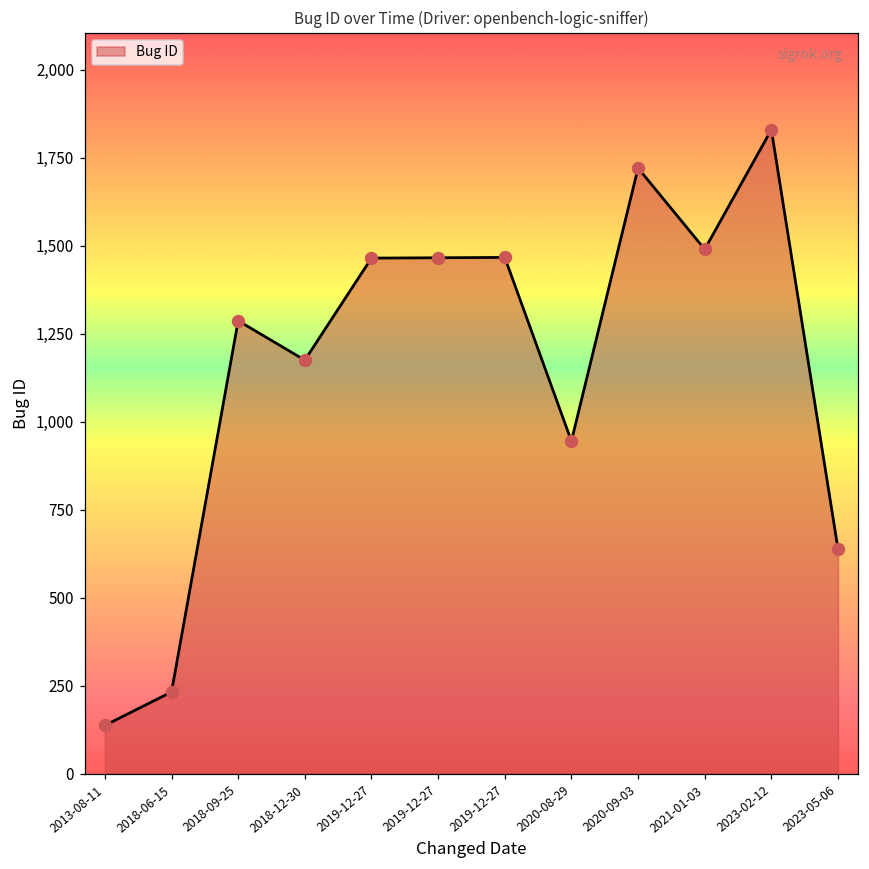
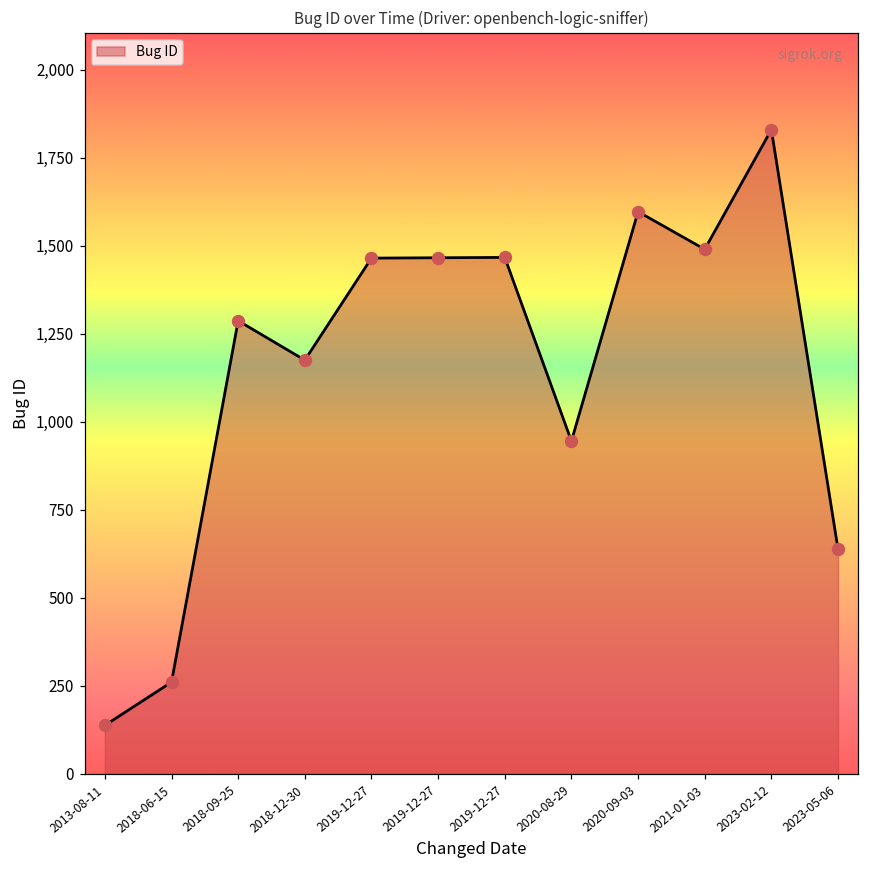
  {
    "2013-08-11": "140",
-   "2018-06-15": "230",
+   "2018-06-15": "260",
    "2018-09-25": "1,290",
    "2018-12-30": "1,180",
    "2020-08-29": "950",
-   "2020-09-03": "1,720",
+   "2020-09-03": "1,600",
    "2021-01-03": "1,490",
    "2023-02-12": "1,830",
    "2023-05-06": "640"
  }
